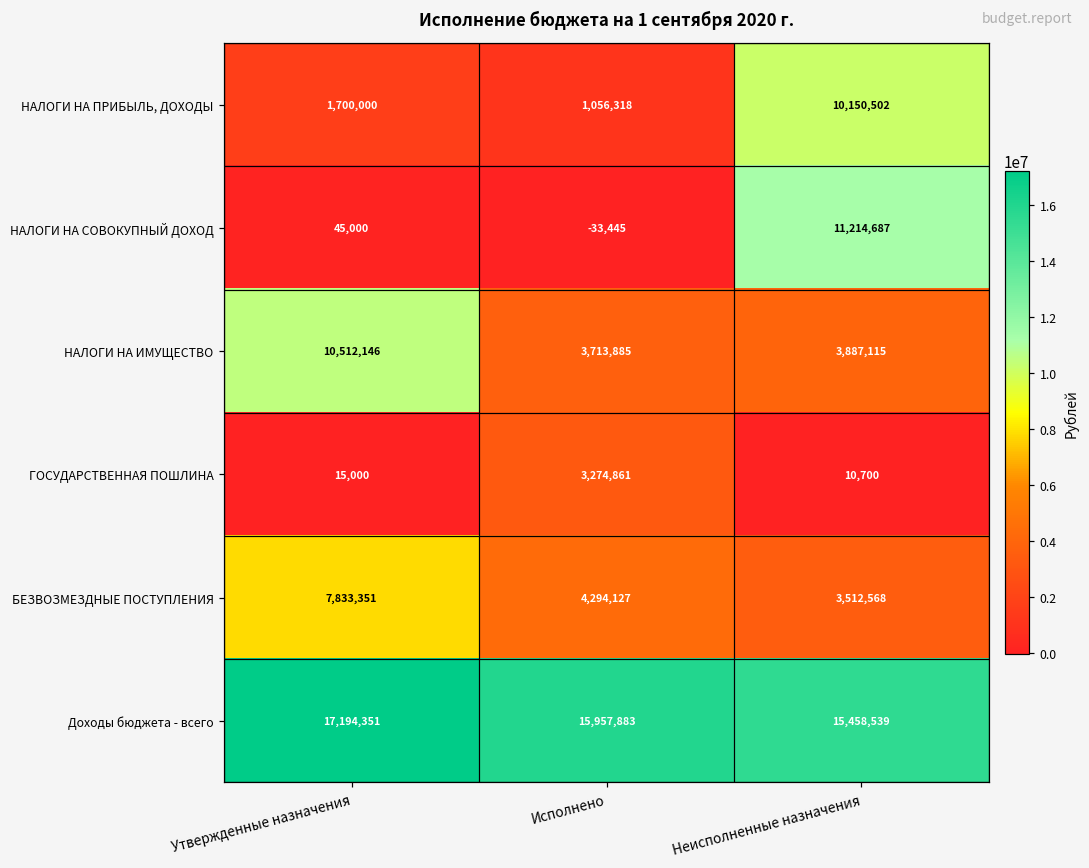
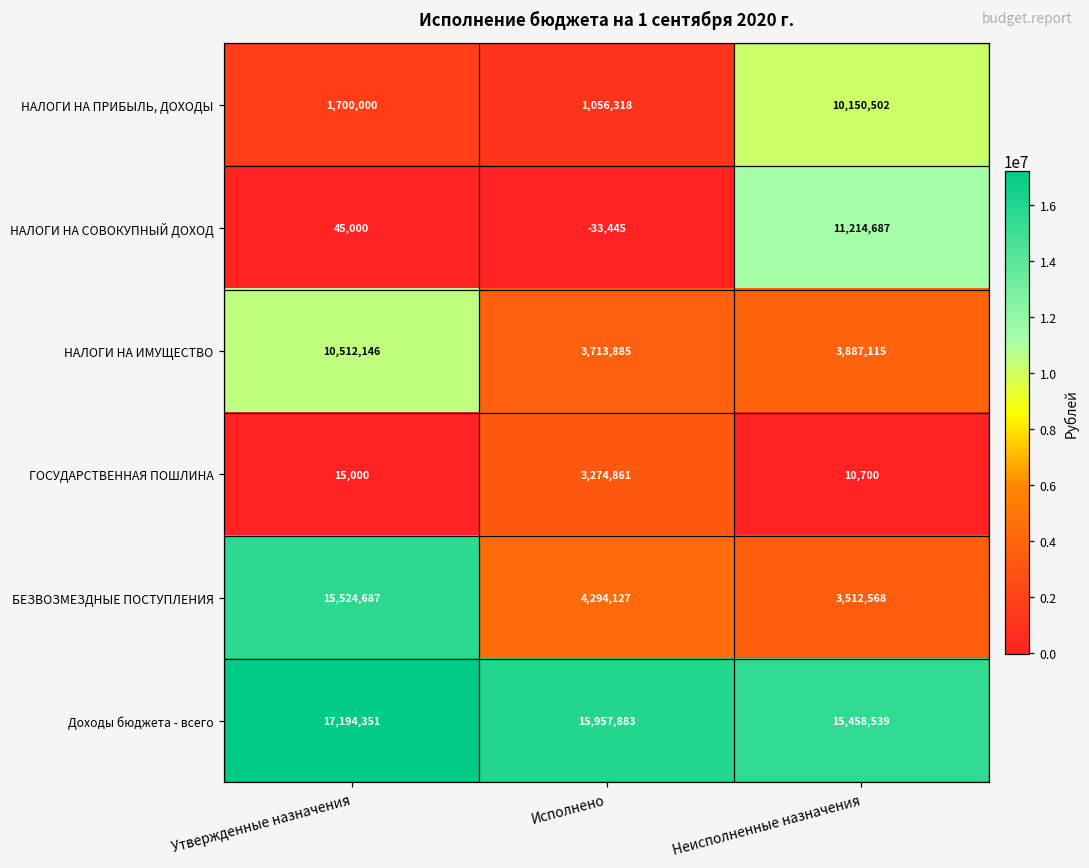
  {
    "НАЛОГИ НА ПРИБЫЛЬ, ДОХОДЫ": {
      "Утвержденные назначения": "1,700,000",
      "Исполнено": "1,056,318",
      "Неисполненные назначения": "10,150,502"
    },
    "НАЛОГИ НА СОВОКУПНЫЙ ДОХОД": {
      "Утвержденные назначения": "45,000",
      "Исполнено": "-33,445",
      "Неисполненные назначения": "11,214,687"
    },
    "НАЛОГИ НА ИМУЩЕСТВО": {
      "Утвержденные назначения": "10,512,146",
      "Исполнено": "3,713,885",
      "Неисполненные назначения": "3,887,115"
    },
    "ГОСУДАРСТВЕННАЯ ПОШЛИНА": {
      "Утвержденные назначения": "15,000",
      "Исполнено": "3,274,861",
      "Неисполненные назначения": "10,700"
    },
    "БЕЗВОЗМЕЗДНЫЕ ПОСТУПЛЕНИЯ": {
-     "Утвержденные назначения": "7,833,351",
+     "Утвержденные назначения": "15,524,687",
      "Исполнено": "4,294,127",
      "Неисполненные назначения": "3,512,568"
    },
    "Доходы бюджета - всего": {
      "Утвержденные назначения": "17,194,351",
      "Исполнено": "15,957,883",
      "Неисполненные назначения": "15,458,539"
    }
  }
